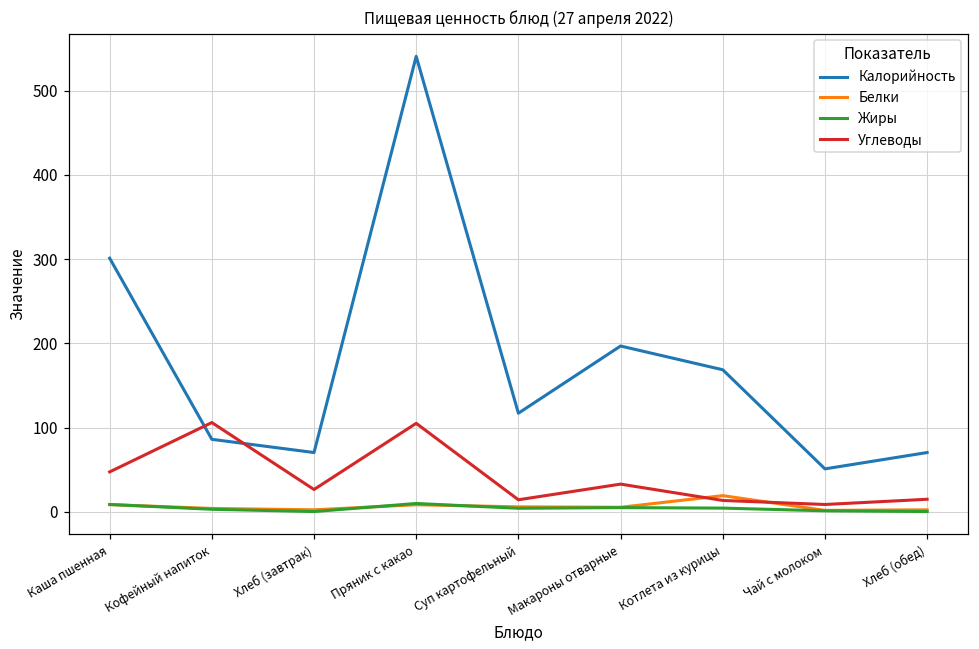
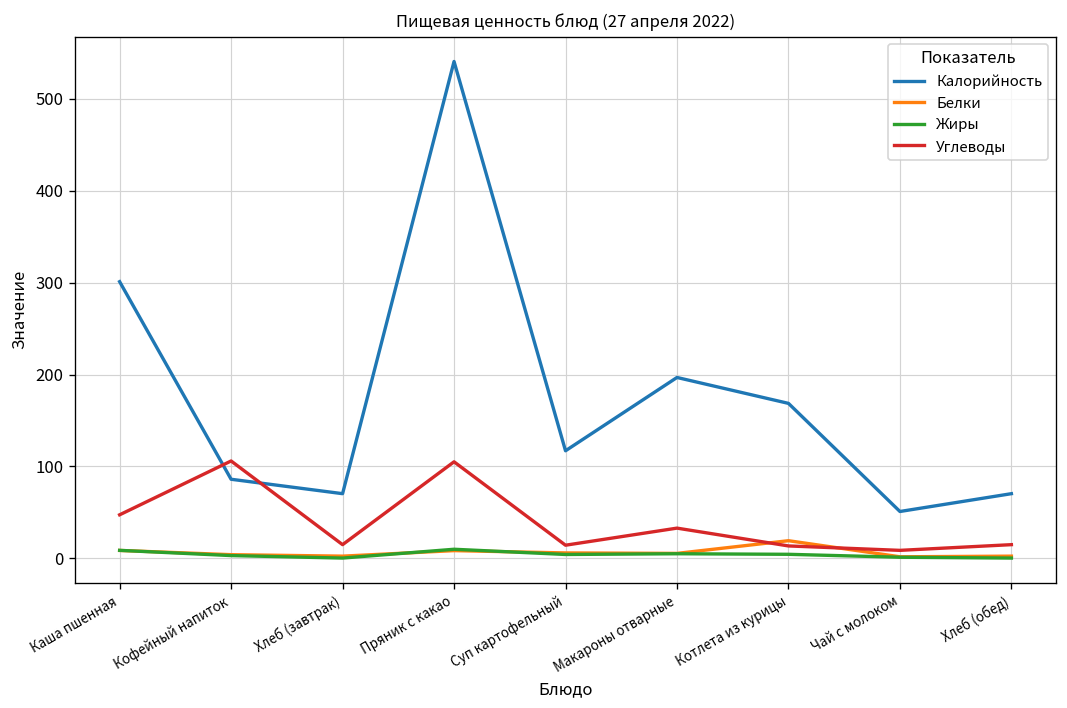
  {
    "Калорийность": {
      "Каша пшенная": 300,
      "Кофейный напиток": 90,
      "Хлеб (завтрак)": 70,
      "Пряник с какао": 540,
      "Суп картофельный": 120,
      "Макароны отварные": 200,
      "Котлета из курицы": 170,
      "Чай с молоком": 50,
      "Хлеб (обед)": 70
    },
    "Белки": {
      "Котлета из курицы": 20
    },
    "Жиры": {
      "Котлета из курицы": 0
    },
    "Углеводы": {
      "Каша пшенная": 50,
      "Кофейный напиток": 110,
-     "Хлеб (завтрак)": 30,
+     "Хлеб (завтрак)": 10,
      "Пряник с какао": 110,
      "Суп картофельный": 10,
      "Макароны отварные": 30,
      "Котлета из курицы": 10,
      "Чай с молоком": 10,
      "Хлеб (обед)": 10
    }
  }
